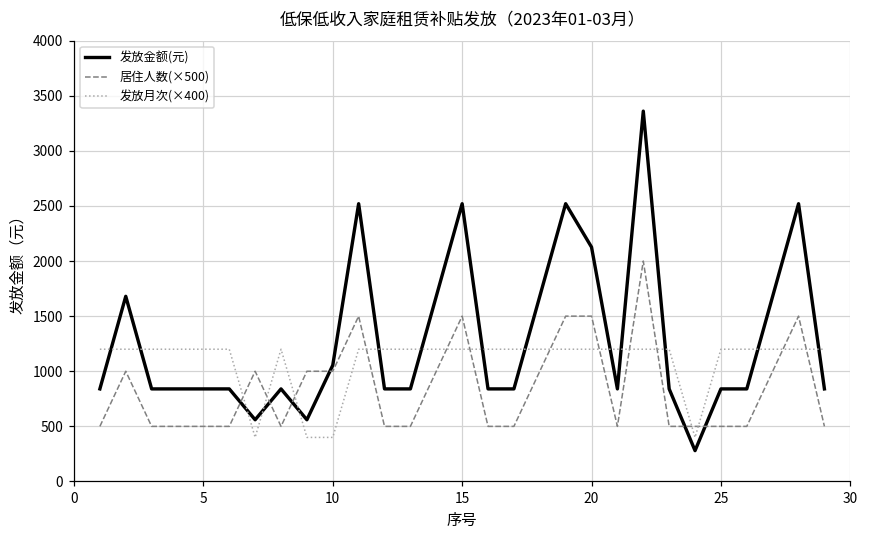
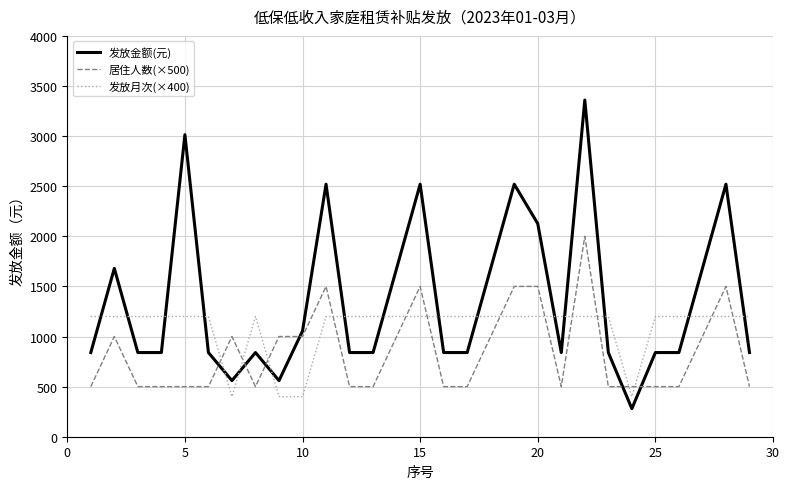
  {
    "发放金额(元)": {
-     "5": 840,
+     "5": 3010,
      "10": 1060,
      "15": 2520,
      "20": 2130,
      "25": 840
    },
    "居住人数(×500)": {
      "5": 500,
      "10": 1000,
      "15": 1500,
      "20": 1500,
      "25": 500
    },
    "发放月次(×400)": {
      "5": 1200,
      "10": 400,
      "15": 1200,
      "20": 1200,
      "25": 1200
    }
  }
